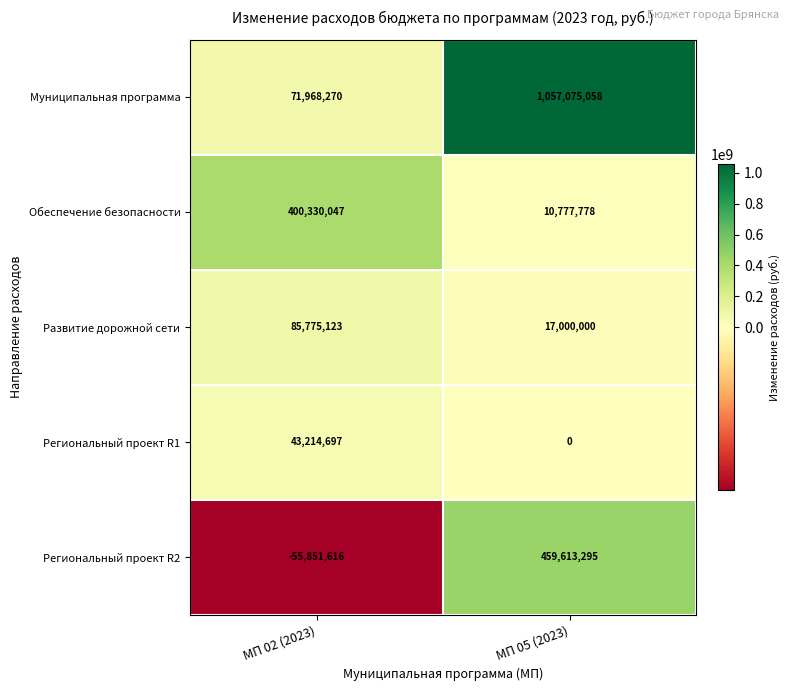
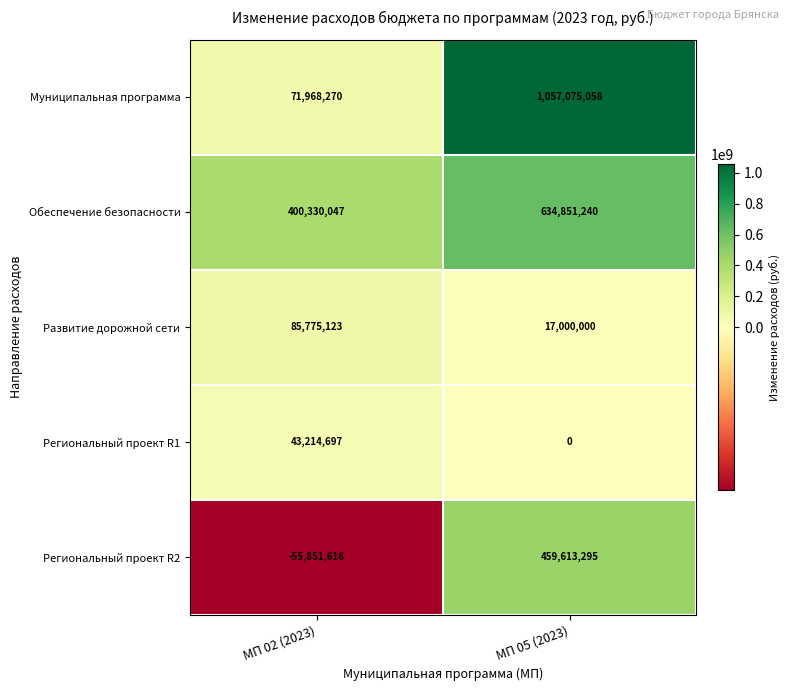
  {
    "Муниципальная программа": {
      "МП 02 (2023)": "71,968,270",
      "МП 05 (2023)": "1,057,075,058"
    },
    "Обеспечение безопасности": {
      "МП 02 (2023)": "400,330,047",
-     "МП 05 (2023)": "10,777,778"
+     "МП 05 (2023)": "634,851,240"
    },
    "Развитие дорожной сети": {
      "МП 02 (2023)": "85,775,123",
      "МП 05 (2023)": "17,000,000"
    },
    "Региональный проект R1": {
      "МП 02 (2023)": "43,214,697",
      "МП 05 (2023)": "0"
    },
    "Региональный проект R2": {
      "МП 02 (2023)": "-55,851,616",
      "МП 05 (2023)": "459,613,295"
    }
  }
